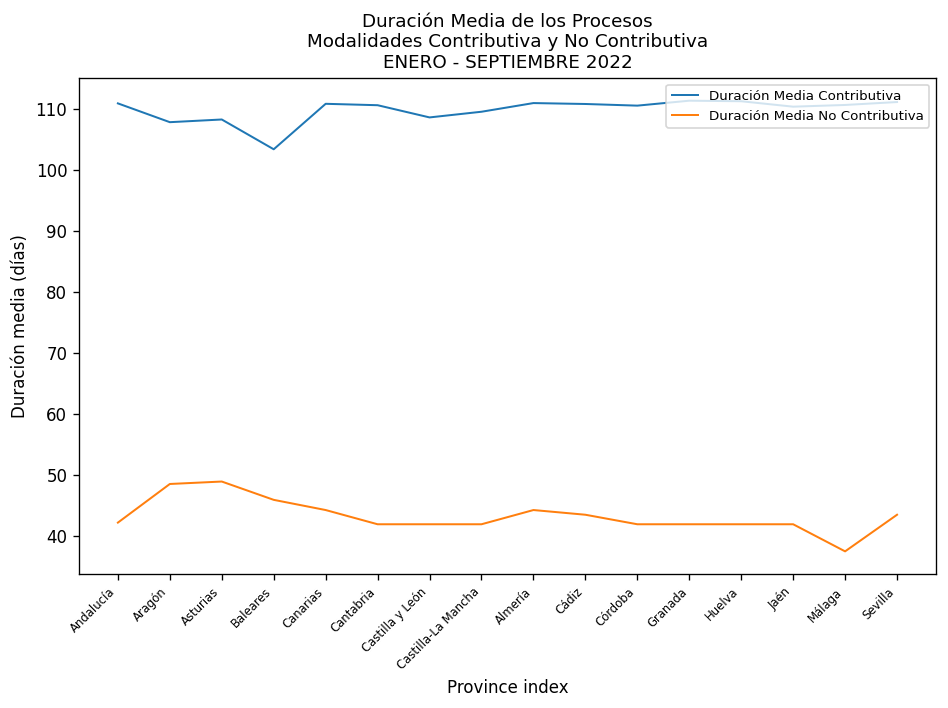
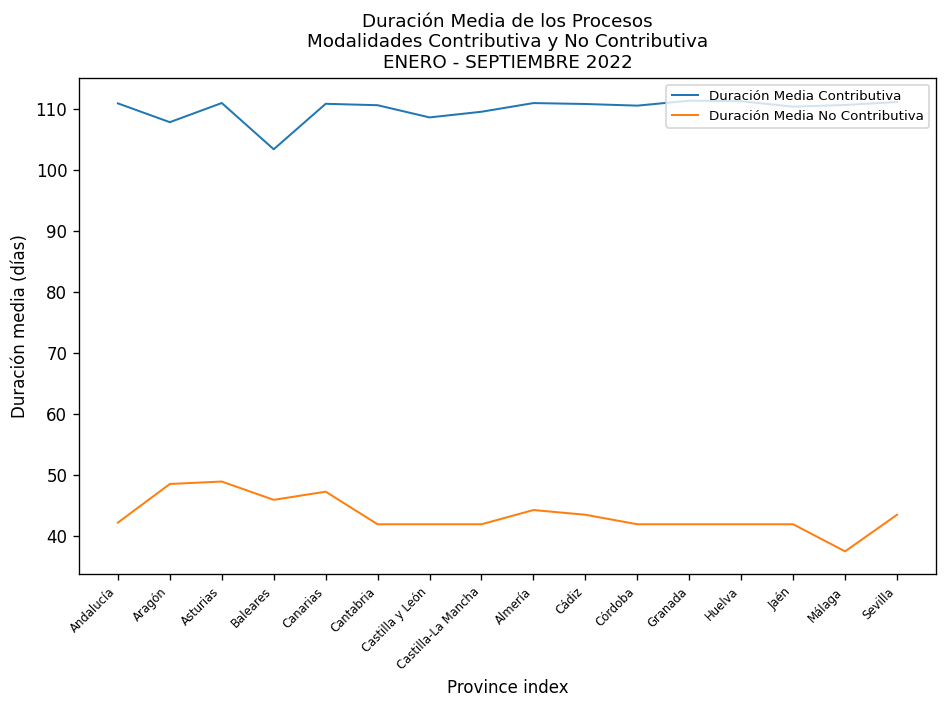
  {
    "Duración Media Contributiva": {
      "Andalucía": 111,
      "Aragón": 108,
-     "Asturias": 108,
+     "Asturias": 111,
      "Baleares": 103,
      "Canarias": 111,
      "Cantabria": 111,
      "Castilla y León": 109,
      "Castilla-La Mancha": 110,
      "Almería": 111,
      "Cádiz": 111,
      "Córdoba": 111
    },
    "Duración Media No Contributiva": {
      "Andalucía": 42,
      "Aragón": 49,
      "Asturias": 49,
      "Baleares": 46,
-     "Canarias": 44,
+     "Canarias": 47,
      "Cantabria": 42,
      "Castilla y León": 42,
      "Castilla-La Mancha": 42,
      "Almería": 44,
      "Cádiz": 44,
      "Córdoba": 42,
      "Granada": 42,
      "Huelva": 42,
      "Jaén": 42,
      "Málaga": 38,
      "Sevilla": 44
    }
  }
